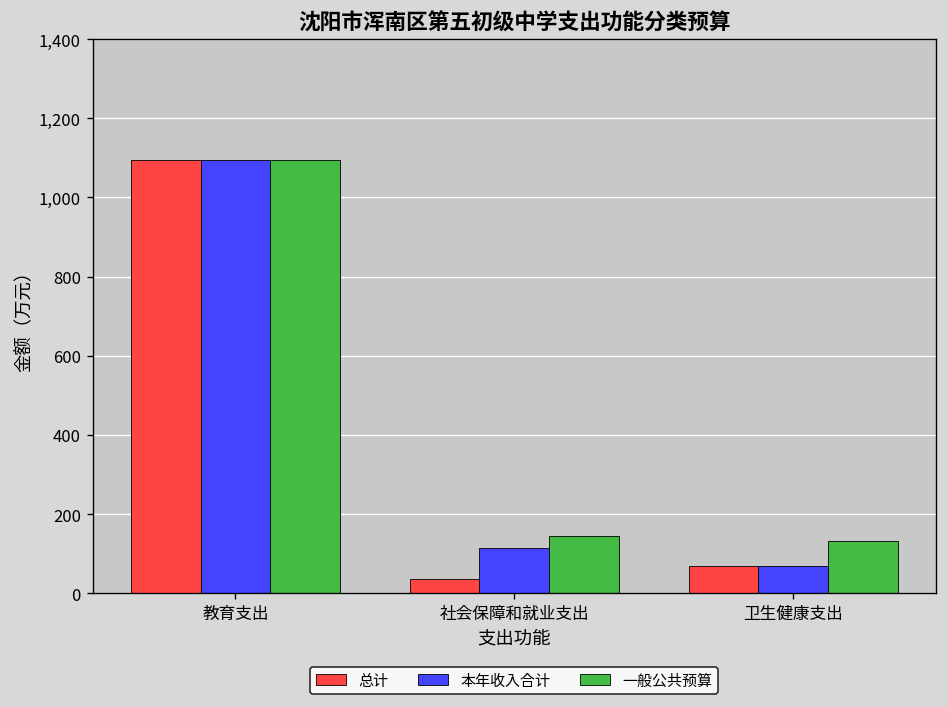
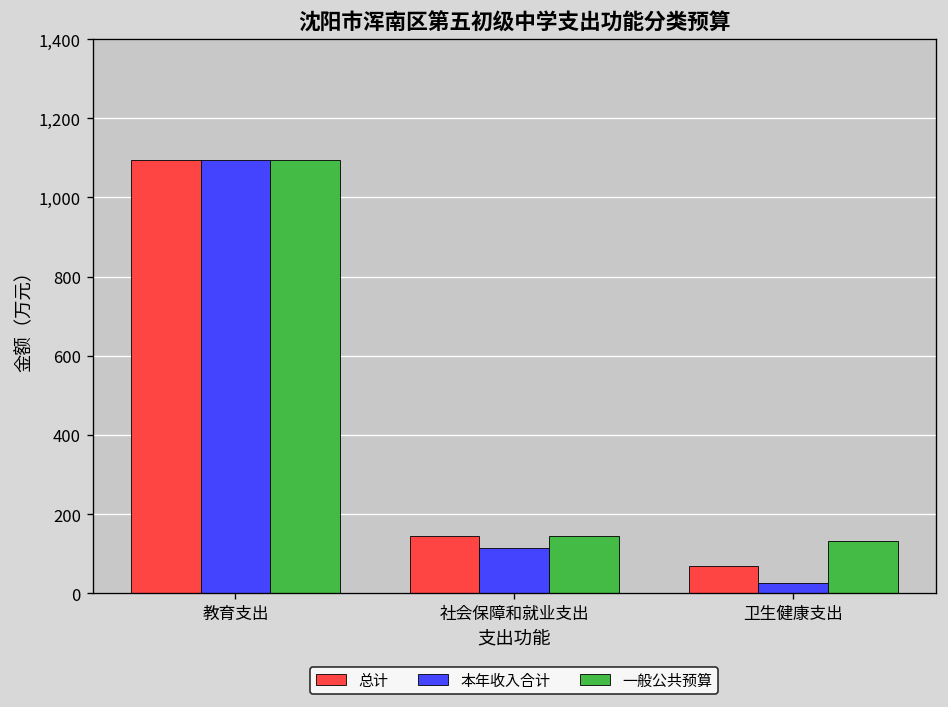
  {
    "总计": {
      "教育支出": "1,090",
-     "社会保障和就业支出": "40",
+     "社会保障和就业支出": "150",
      "卫生健康支出": "70"
    },
    "本年收入合计": {
      "教育支出": "1,090",
      "社会保障和就业支出": "110",
-     "卫生健康支出": "70"
+     "卫生健康支出": "30"
    },
    "一般公共预算": {
      "教育支出": "1,090",
      "社会保障和就业支出": "150",
      "卫生健康支出": "130"
    }
  }
